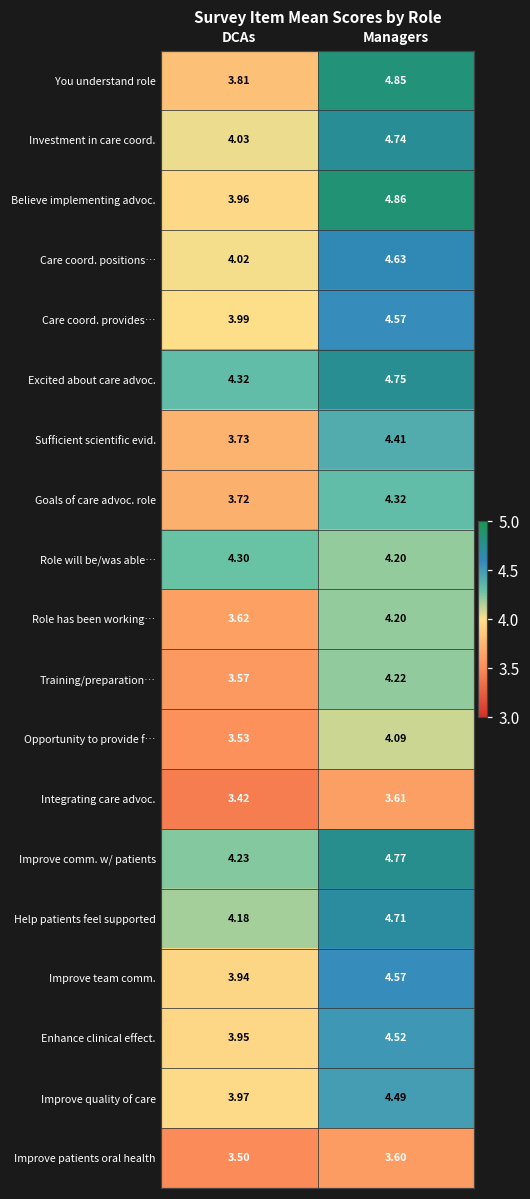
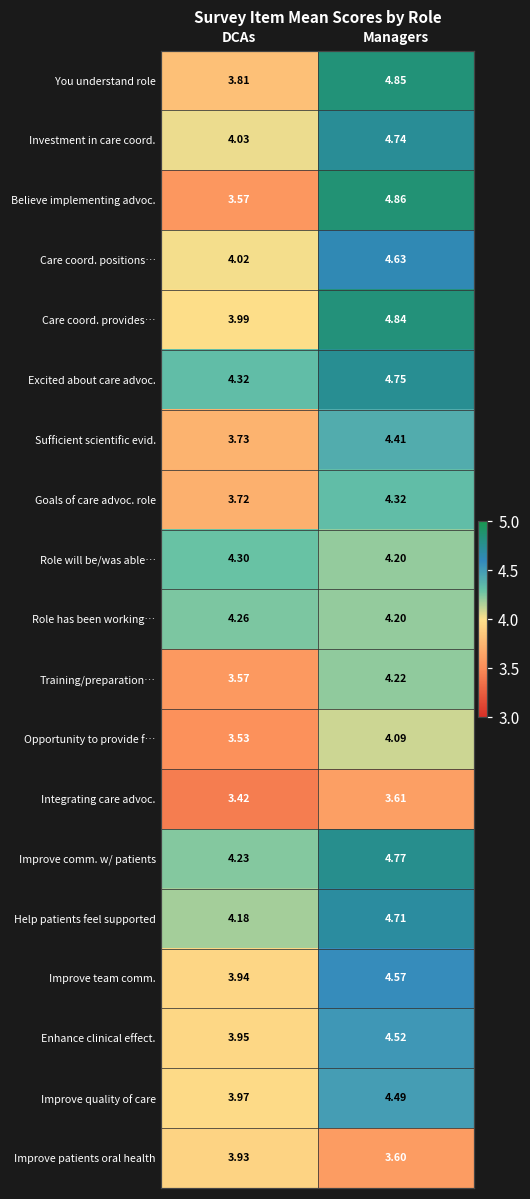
  {
    "You understand role": {
      "DCAs": 3.81,
      "Managers": 4.85
    },
    "Investment in care coord.": {
      "DCAs": 4.03,
      "Managers": 4.74
    },
    "Believe implementing advoc.": {
-     "DCAs": 3.96,
+     "DCAs": 3.57,
      "Managers": 4.86
    },
    "Care coord. positions…": {
      "DCAs": 4.02,
      "Managers": 4.63
    },
    "Care coord. provides…": {
      "DCAs": 3.99,
-     "Managers": 4.57
+     "Managers": 4.84
    },
    "Excited about care advoc.": {
      "DCAs": 4.32,
      "Managers": 4.75
    },
    "Sufficient scientific evid.": {
      "DCAs": 3.73,
      "Managers": 4.41
    },
    "Goals of care advoc. role": {
      "DCAs": 3.72,
      "Managers": 4.32
    },
    "Role will be/was able…": {
      "DCAs": 4.30,
      "Managers": 4.20
    },
    "Role has been working…": {
-     "DCAs": 3.62,
+     "DCAs": 4.26,
      "Managers": 4.20
    },
    "Training/preparation…": {
      "DCAs": 3.57,
      "Managers": 4.22
    },
    "Opportunity to provide f…": {
      "DCAs": 3.53,
      "Managers": 4.09
    },
    "Integrating care advoc.": {
      "DCAs": 3.42,
      "Managers": 3.61
    },
    "Improve comm. w/ patients": {
      "DCAs": 4.23,
      "Managers": 4.77
    },
    "Help patients feel supported": {
      "DCAs": 4.18,
      "Managers": 4.71
    },
    "Improve team comm.": {
      "DCAs": 3.94,
      "Managers": 4.57
    },
    "Enhance clinical effect.": {
      "DCAs": 3.95,
      "Managers": 4.52
    },
    "Improve quality of care": {
      "DCAs": 3.97,
      "Managers": 4.49
    },
    "Improve patients oral health": {
-     "DCAs": 3.50,
+     "DCAs": 3.93,
      "Managers": 3.60
    }
  }
